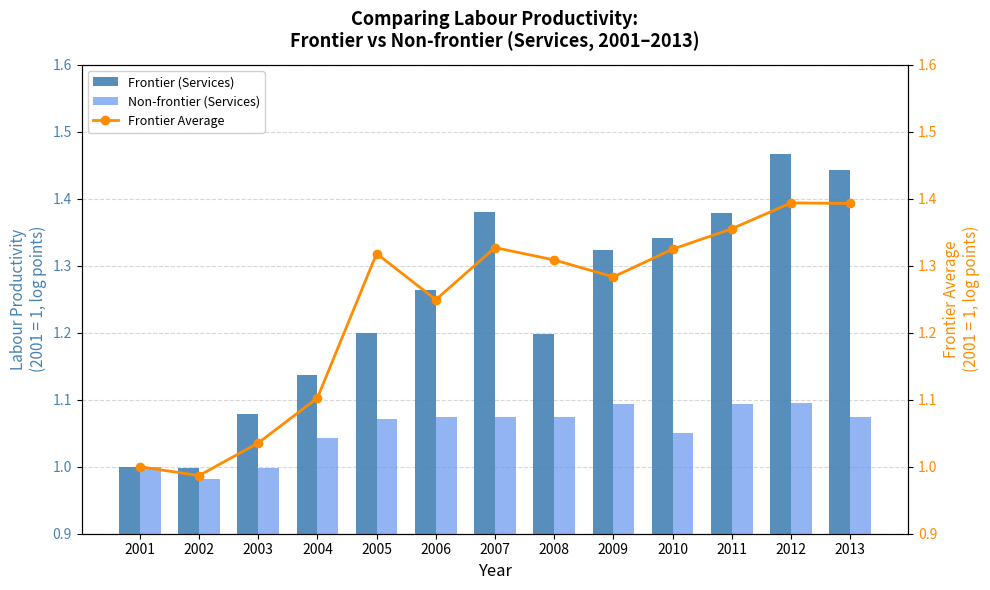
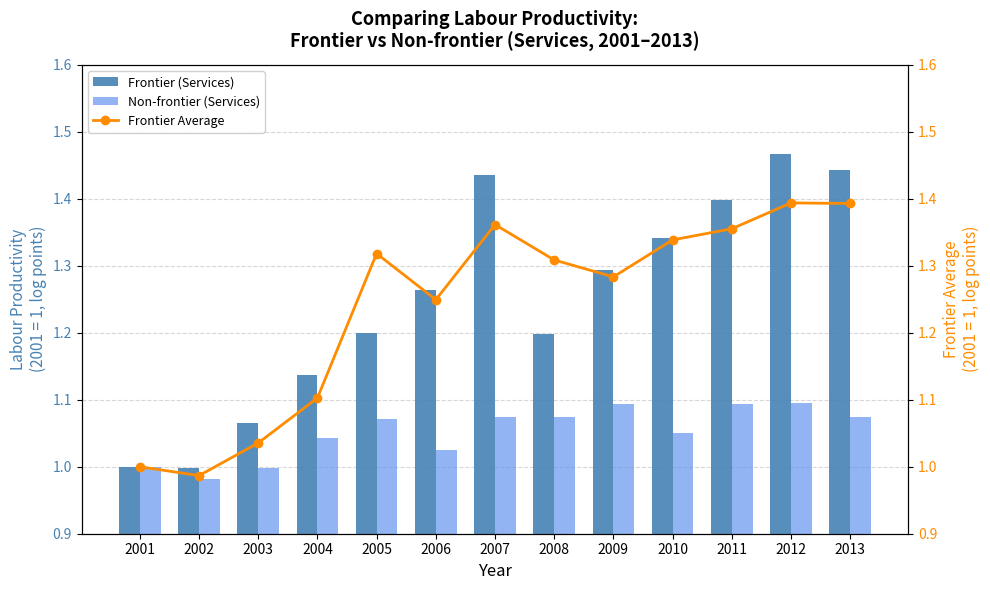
  {
    "Frontier (Services)": {
      "2001": 1.00,
      "2002": 1.00,
-     "2003": 1.08,
+     "2003": 1.07,
      "2004": 1.14,
      "2005": 1.20,
      "2006": 1.26,
-     "2007": 1.38,
+     "2007": 1.44,
      "2008": 1.20,
-     "2009": 1.32,
+     "2009": 1.29,
      "2010": 1.34,
-     "2011": 1.38,
+     "2011": 1.40,
      "2012": 1.47,
      "2013": 1.44
    },
    "Non-frontier (Services)": {
      "2001": 1.00,
      "2002": 0.98,
      "2003": 1.00,
      "2004": 1.04,
      "2005": 1.07,
-     "2006": 1.07,
+     "2006": 1.02,
      "2007": 1.07,
      "2008": 1.07,
      "2009": 1.09,
      "2010": 1.05,
      "2011": 1.09,
      "2012": 1.10,
      "2013": 1.07
    },
    "Frontier Average": {
      "2001": 1.00,
      "2002": 0.99,
      "2003": 1.04,
      "2004": 1.10,
      "2005": 1.32,
      "2006": 1.25,
-     "2007": 1.33,
+     "2007": 1.36,
      "2008": 1.31,
      "2009": 1.28,
-     "2010": 1.32,
+     "2010": 1.34,
      "2011": 1.36,
      "2012": 1.39,
      "2013": 1.39
    }
  }
